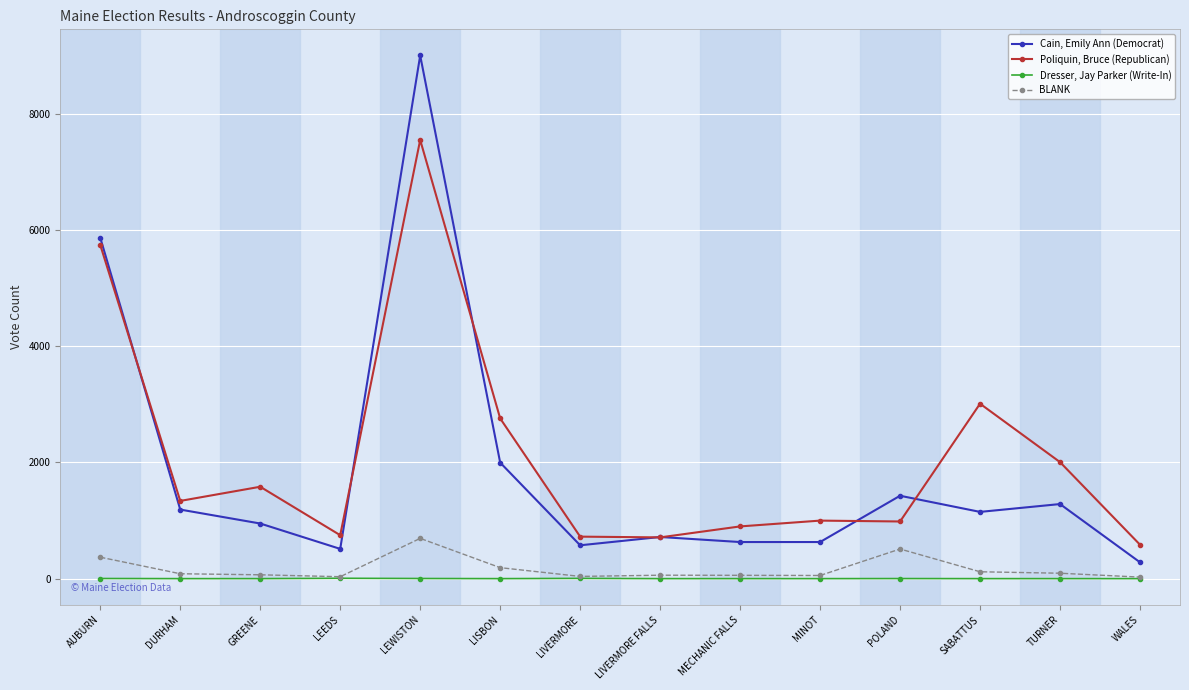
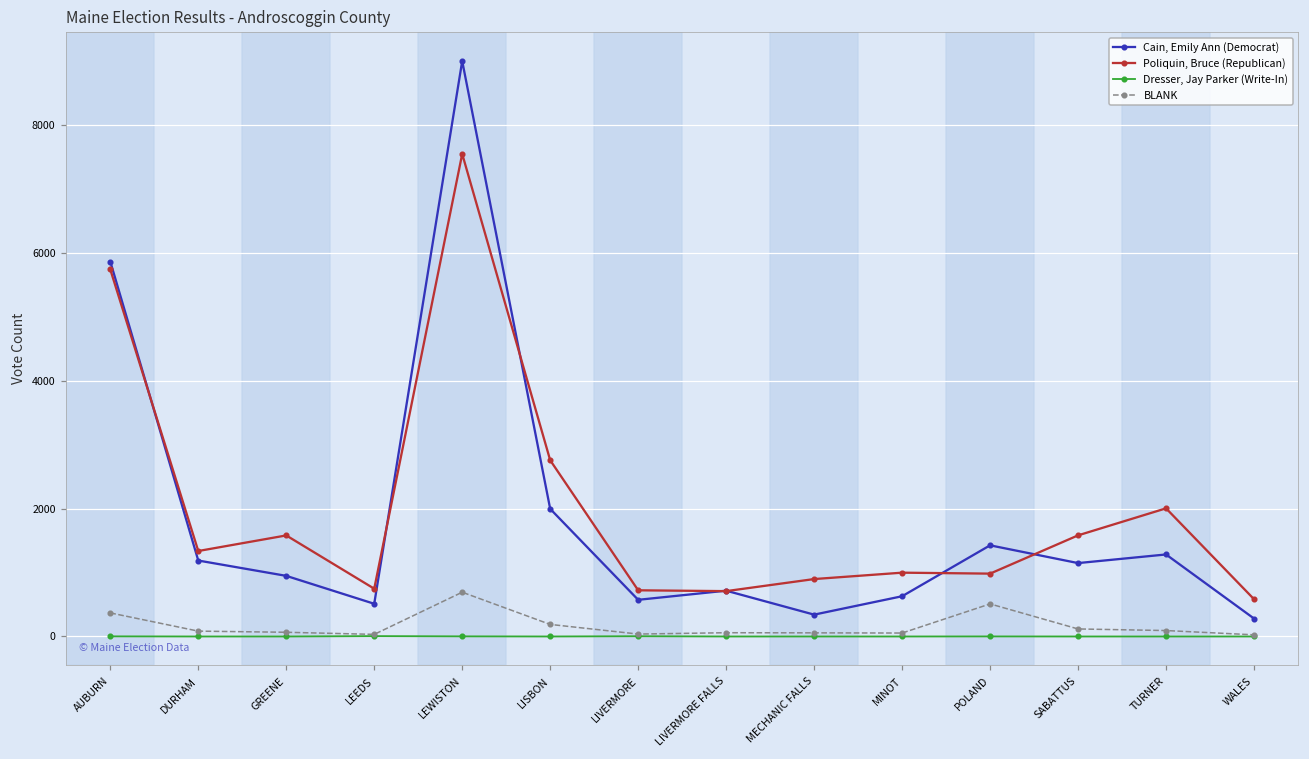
  {
    "Cain, Emily Ann (Democrat)": {
      "AUBURN": 5900,
      "DURHAM": 1200,
      "GREENE": 900,
      "LEEDS": 500,
      "LEWISTON": 9000,
      "LISBON": 2000,
      "LIVERMORE": 600,
-     "MECHANIC FALLS": 600,
+     "MECHANIC FALLS": 300,
      "MINOT": 600,
      "POLAND": 1400,
      "SABATTUS": 1100,
      "TURNER": 1300,
      "WALES": 300
    },
    "Poliquin, Bruce (Republican)": {
      "AUBURN": 5700,
      "DURHAM": 1300,
      "GREENE": 1600,
      "LEEDS": 700,
      "LEWISTON": 7600,
      "LISBON": 2800,
      "LIVERMORE": 700,
      "MECHANIC FALLS": 900,
      "MINOT": 1000,
      "POLAND": 1000,
-     "SABATTUS": 3000,
+     "SABATTUS": 1600,
      "TURNER": 2000,
      "WALES": 600
    },
    "Dresser, Jay Parker (Write-In)": {
      "AUBURN": 0,
      "DURHAM": 0,
      "GREENE": 0,
      "LEWISTON": 0,
      "LISBON": 0,
      "LIVERMORE FALLS": 0,
      "MECHANIC FALLS": 0,
      "MINOT": 0,
      "POLAND": 0,
      "SABATTUS": 0,
      "TURNER": 0
    },
    "BLANK": {
      "AUBURN": 400,
      "DURHAM": 100,
      "GREENE": 100,
      "LEWISTON": 700,
      "LISBON": 200,
      "LIVERMORE FALLS": 100,
      "MECHANIC FALLS": 100,
      "MINOT": 100,
      "POLAND": 500,
      "SABATTUS": 100,
      "TURNER": 100
    }
  }
